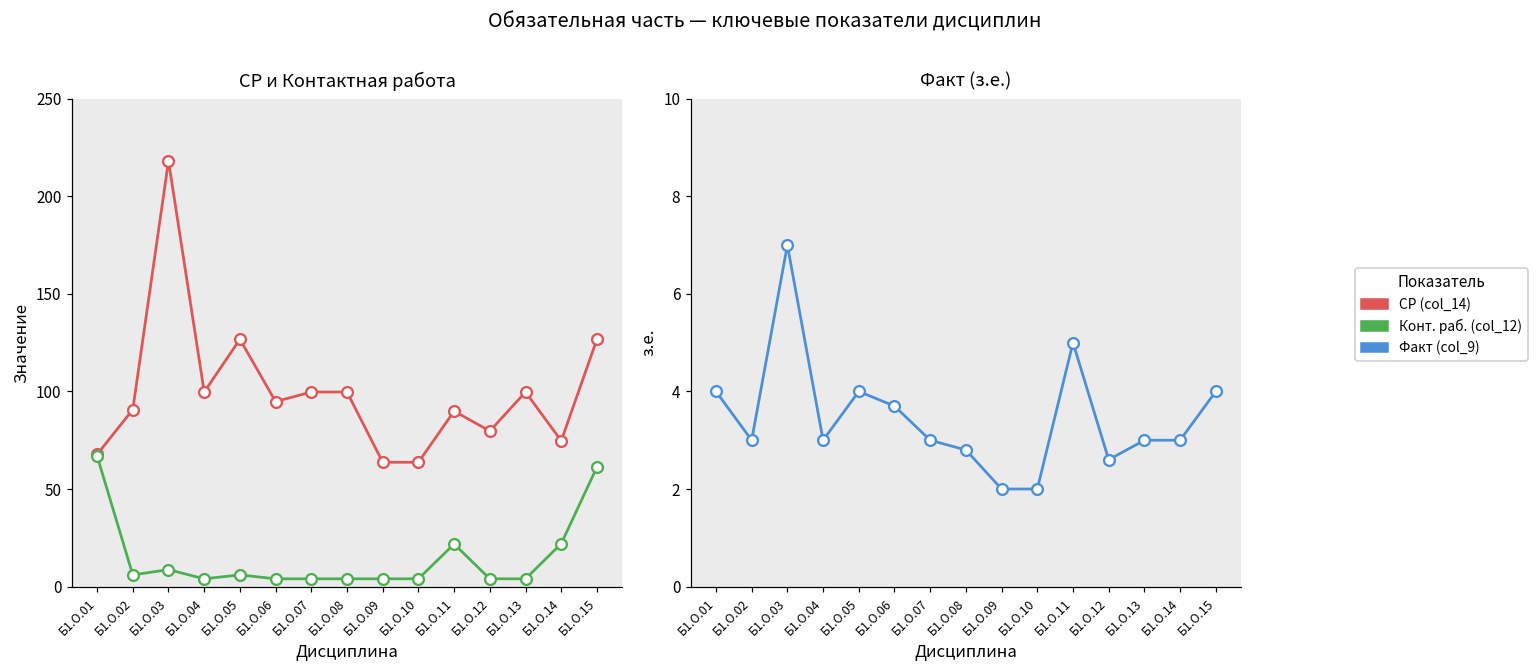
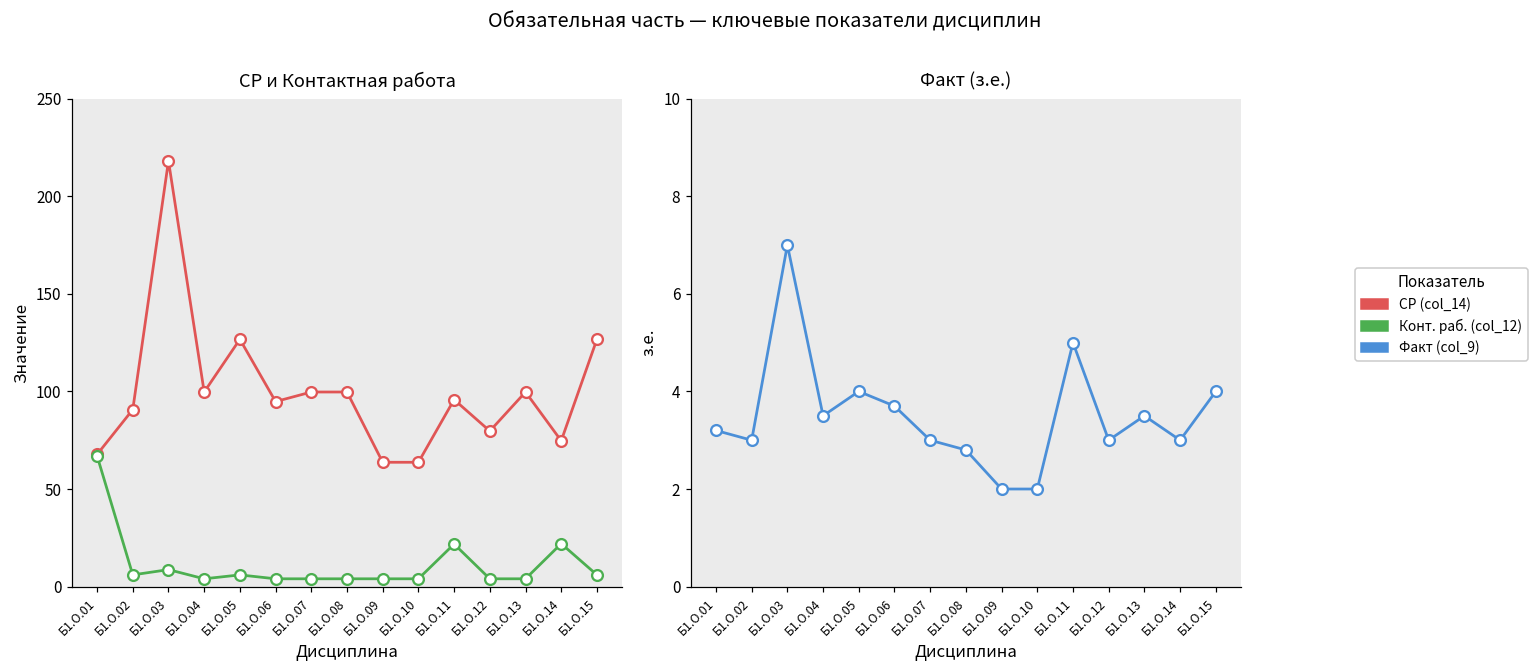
  {
    "СР и Контактная работа": {
      "СР (col_14)": {
        "Б1.О.02": 91,
        "Б1.О.03": 218,
        "Б1.О.04": 100,
        "Б1.О.05": 127,
        "Б1.О.06": 95,
        "Б1.О.07": 100,
        "Б1.О.08": 100,
        "Б1.О.09": 64,
        "Б1.О.10": 64,
-       "Б1.О.11": 90,
+       "Б1.О.11": 96,
        "Б1.О.12": 80,
        "Б1.О.13": 100,
        "Б1.О.14": 75,
        "Б1.О.15": 127
      },
      "Конт. раб. (col_12)": {
        "Б1.О.02": 6,
        "Б1.О.03": 9,
        "Б1.О.04": 4,
        "Б1.О.05": 6,
        "Б1.О.06": 4,
        "Б1.О.07": 4,
        "Б1.О.08": 4,
        "Б1.О.09": 4,
        "Б1.О.10": 4,
        "Б1.О.11": 22,
        "Б1.О.12": 4,
        "Б1.О.13": 4,
        "Б1.О.14": 22,
-       "Б1.О.15": 61
+       "Б1.О.15": 6
      }
    },
    "Факт (з.е.)": {
-     "Б1.О.01": 4.0,
+     "Б1.О.01": 3.2,
      "Б1.О.02": 3.0,
      "Б1.О.03": 7.0,
-     "Б1.О.04": 3.0,
+     "Б1.О.04": 3.5,
      "Б1.О.05": 4.0,
      "Б1.О.06": 3.7,
      "Б1.О.07": 3.0,
      "Б1.О.08": 2.8,
      "Б1.О.09": 2.0,
      "Б1.О.10": 2.0,
      "Б1.О.11": 5.0,
-     "Б1.О.12": 2.6,
-     "Б1.О.13": 3.0,
+     "Б1.О.12": 3.0,
+     "Б1.О.13": 3.5,
      "Б1.О.14": 3.0,
      "Б1.О.15": 4.0
    }
  }
